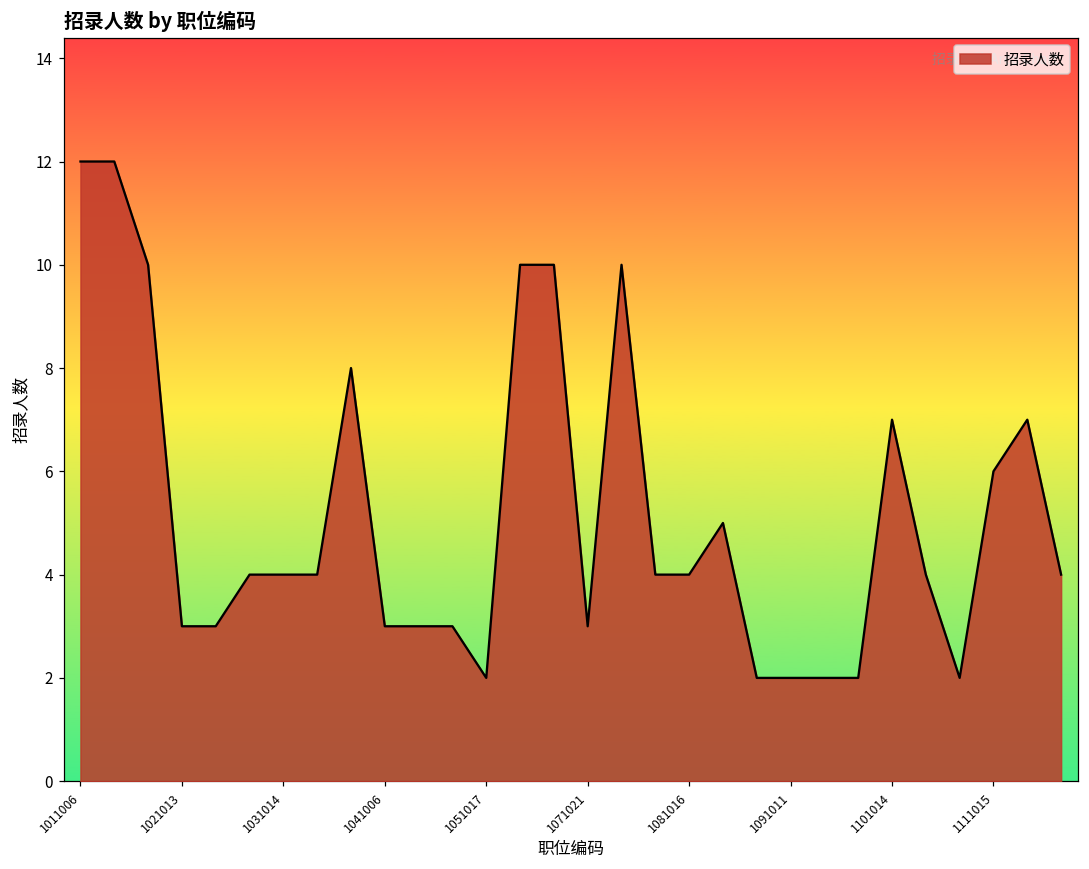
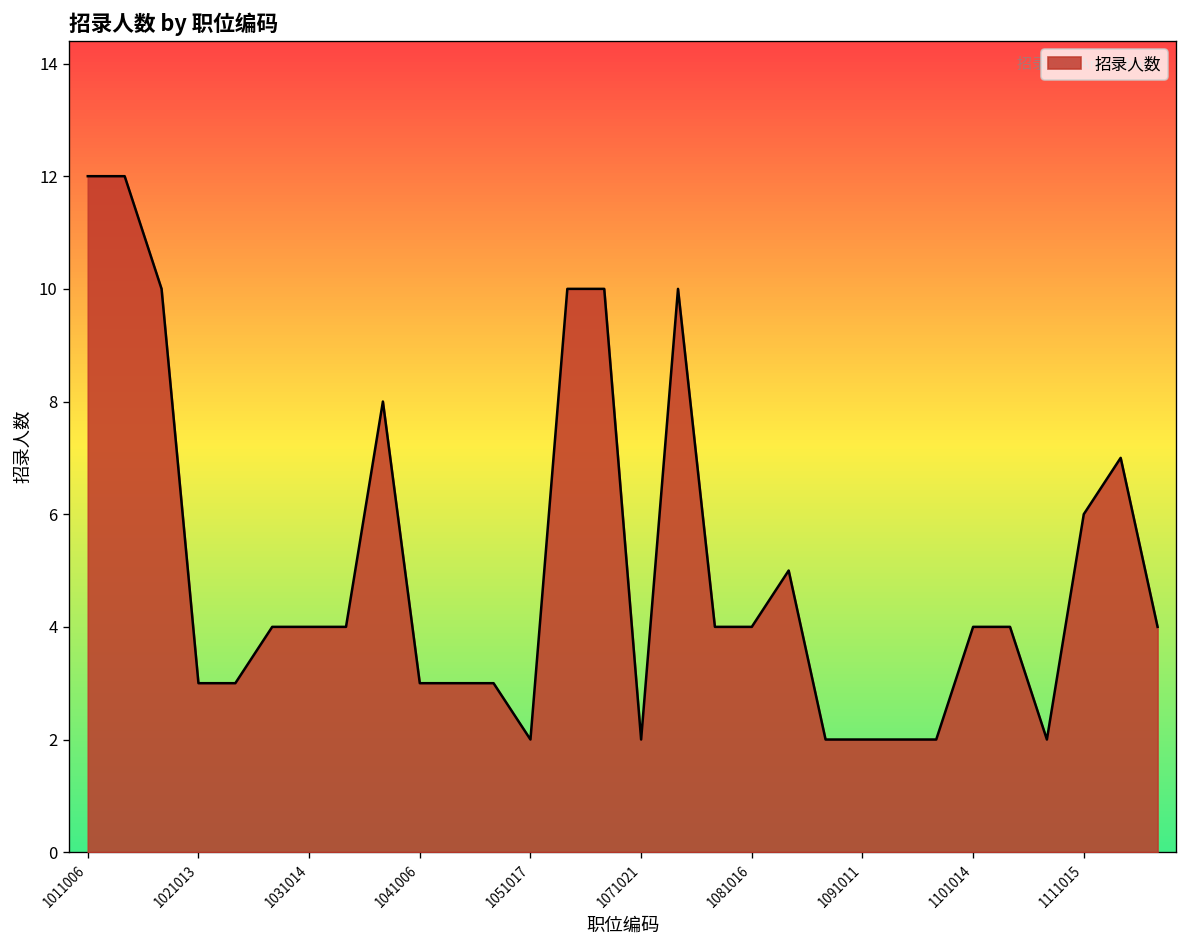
  {
    "1011006": 12,
    "1021013": 3,
    "1031014": 4,
    "1041006": 3,
    "1051017": 2,
-   "1071021": 3,
+   "1071021": 2,
    "1081016": 4,
    "1091011": 2,
-   "1101014": 7,
+   "1101014": 4,
    "1111015": 6
  }
